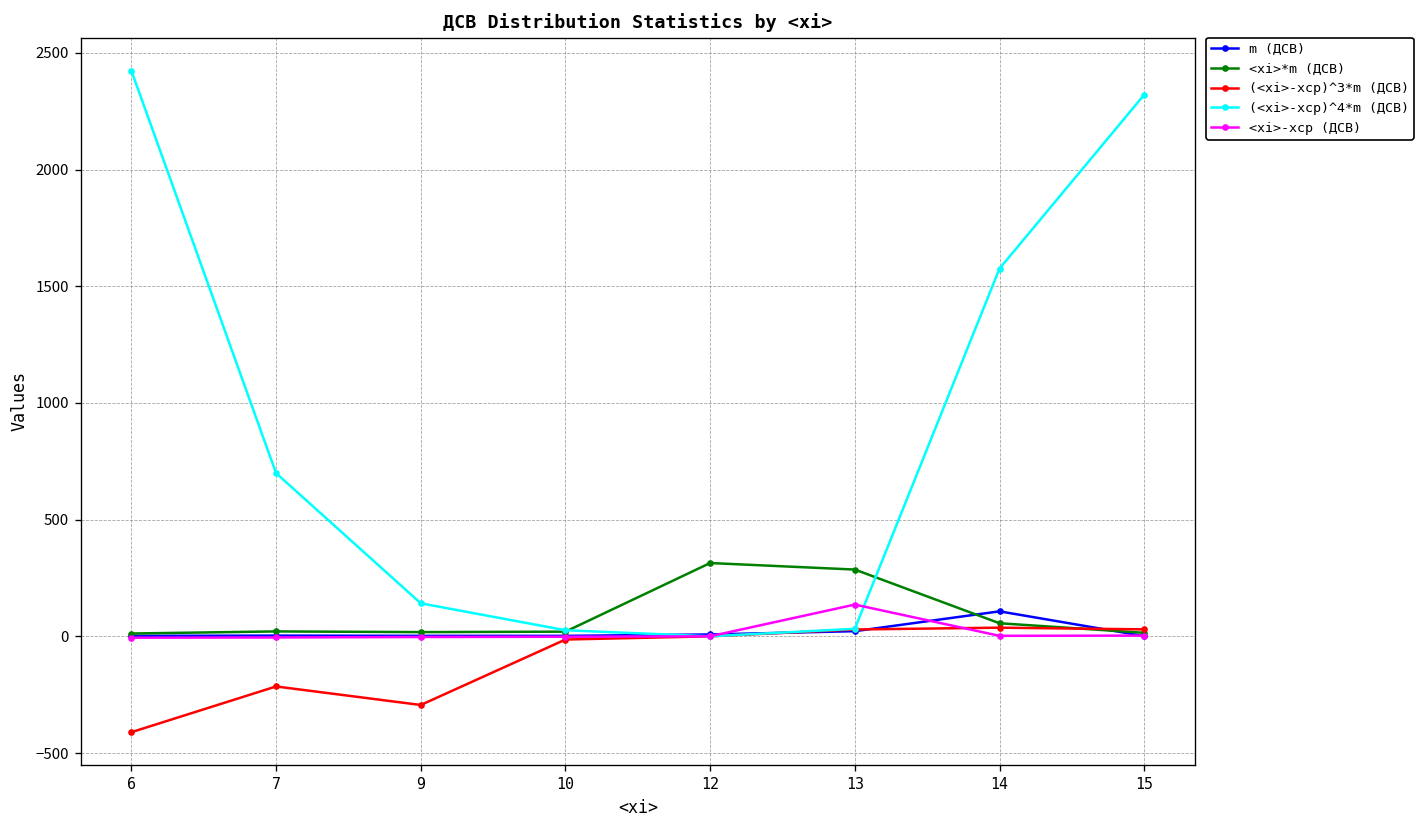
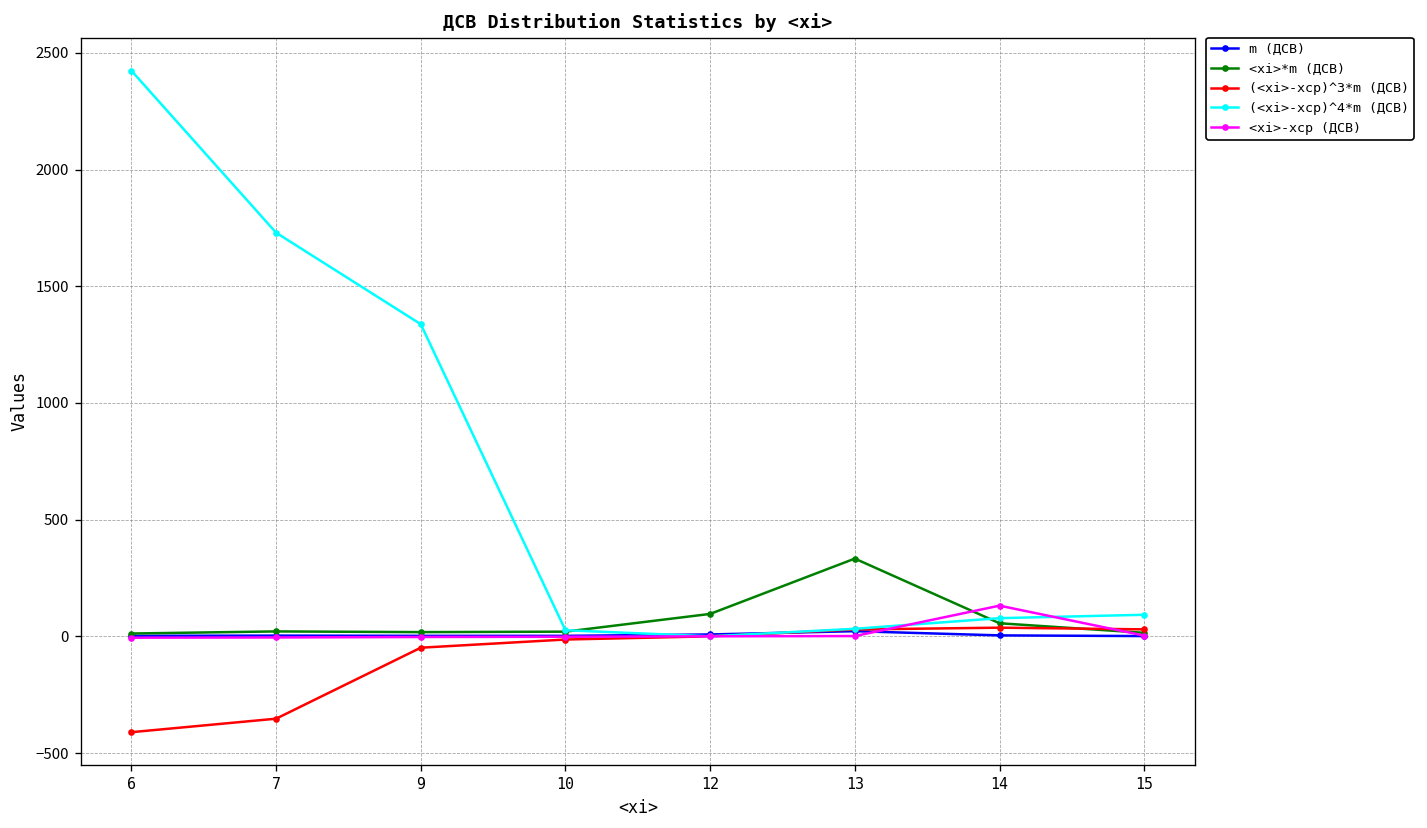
  {
    "m (ДСВ)": {
-     "14": 110
+     "14": 0
    },
    "<xi>*m (ДСВ)": {
      "7": 20,
      "9": 20,
-     "12": 310,
-     "13": 290,
+     "12": 100,
+     "13": 330,
      "14": 60
    },
    "(<xi>-xср)^3*m (ДСВ)": {
      "6": -410,
-     "7": -210,
-     "9": -290,
+     "7": -350,
+     "9": -50,
      "14": 40,
      "15": 30
    },
    "(<xi>-xср)^4*m (ДСВ)": {
      "6": 2420,
-     "7": 700,
-     "9": 140,
-     "14": 1580,
-     "15": 2320
+     "7": 1730,
+     "9": 1340,
+     "14": 80,
+     "15": 90
    },
    "<xi>-xср (ДСВ)": {
-     "13": 140,
-     "14": 0
+     "13": 0,
+     "14": 130
    }
  }
